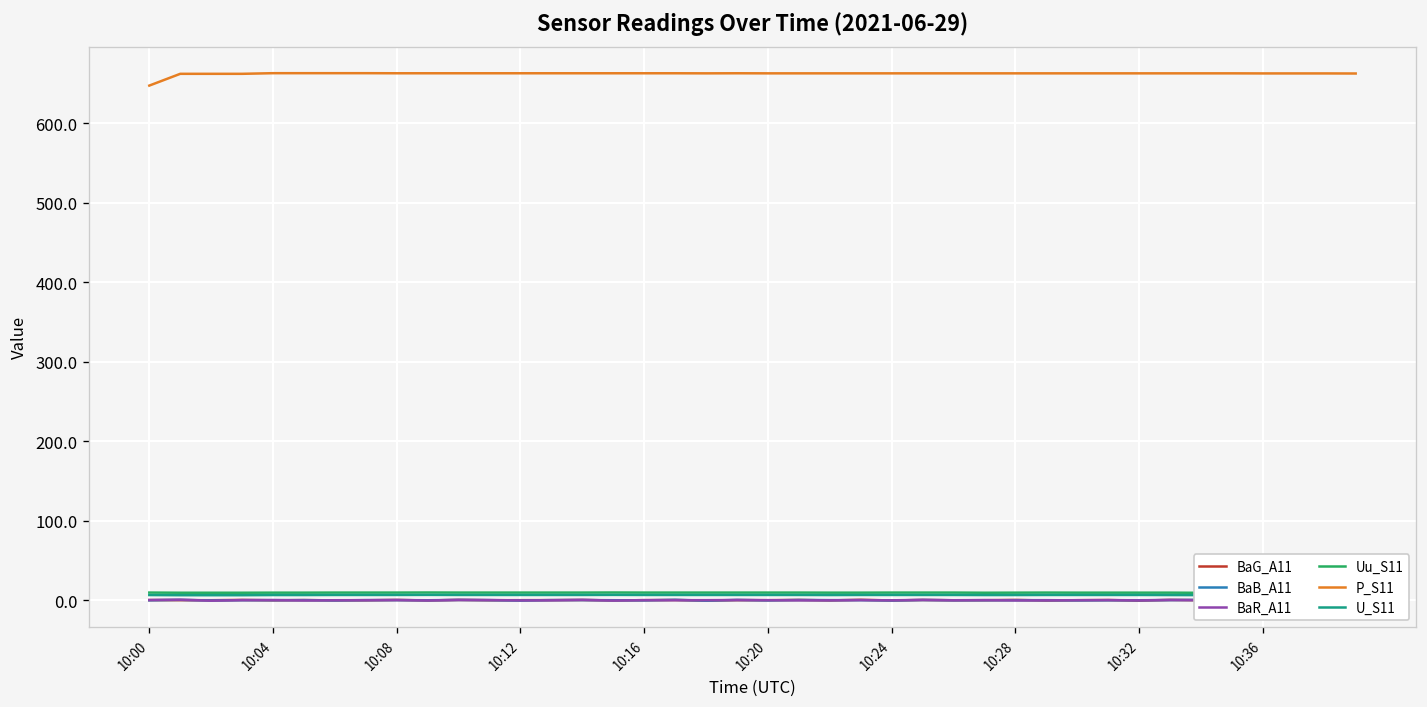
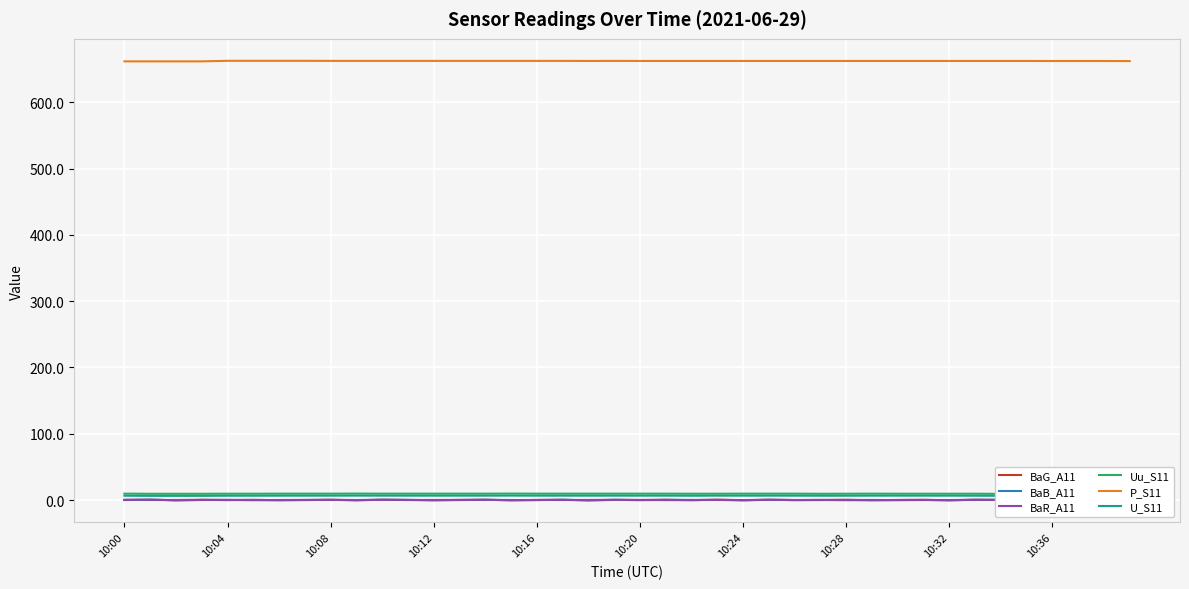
  {
    "BaR_A11": {
      "10:00": 0,
      "10:04": 0,
      "10:08": 0,
      "10:12": 0,
      "10:16": 0,
      "10:20": 0,
      "10:24": 0,
      "10:28": 0,
      "10:32": 0
    },
    "P_S11": {
-     "10:00": 650,
+     "10:00": 660,
      "10:04": 660,
      "10:08": 660,
      "10:12": 660,
      "10:16": 660,
      "10:20": 660,
      "10:24": 660,
      "10:28": 660,
      "10:32": 660,
      "10:36": 660
    }
  }
